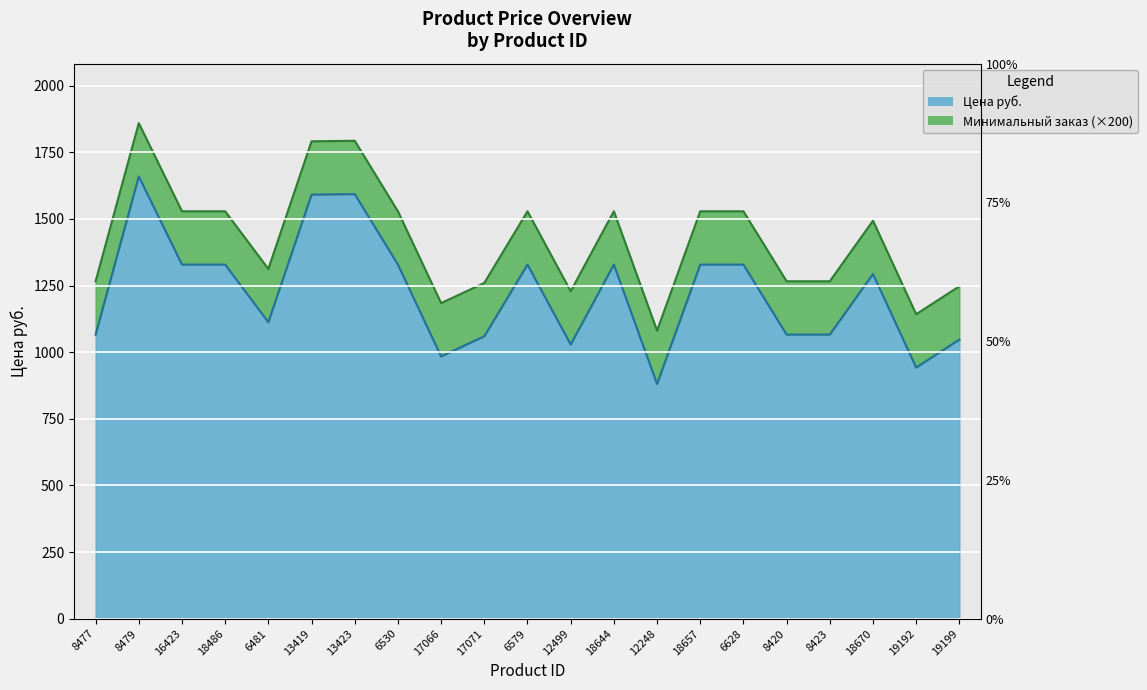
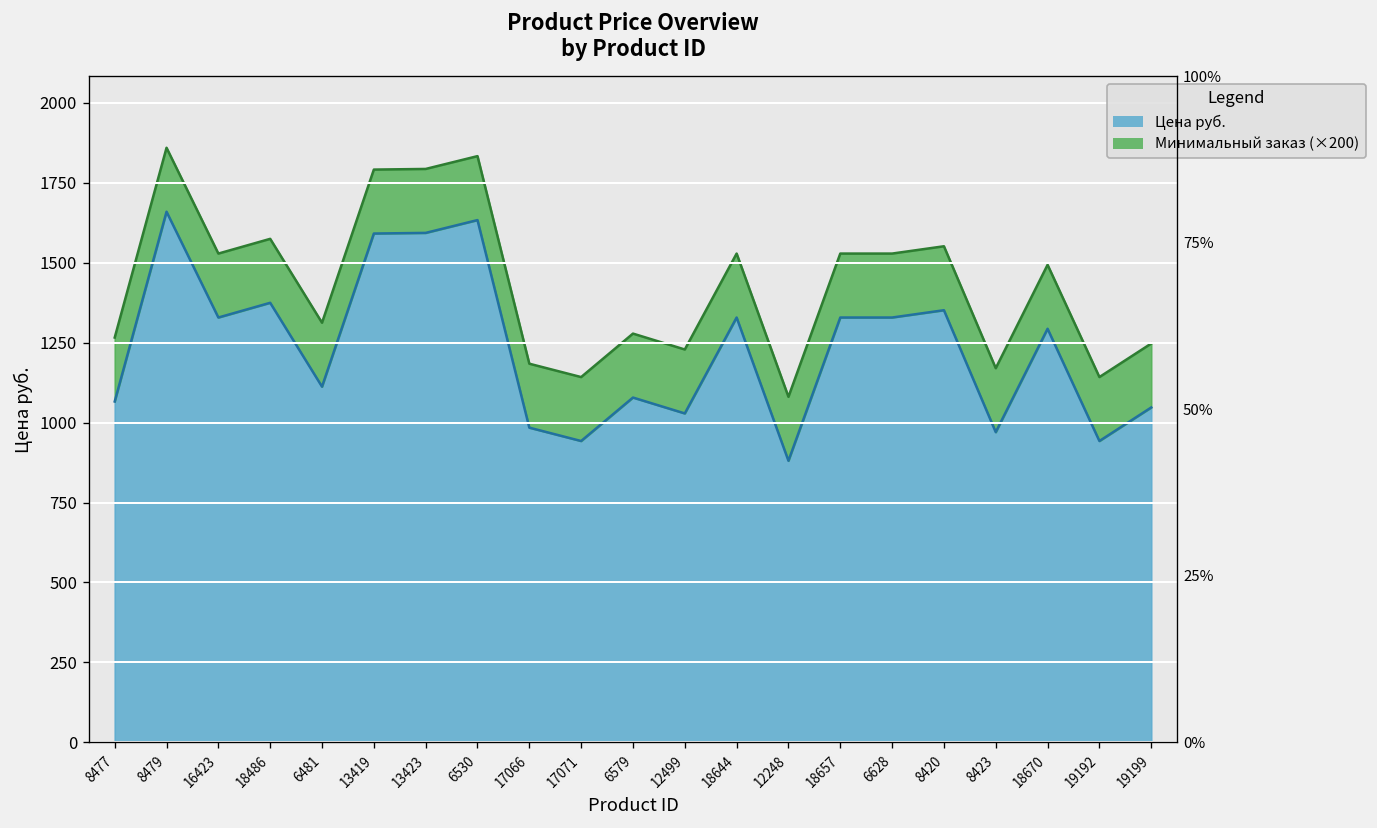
  {
    "Цена руб.": {
      "8477": 1070,
      "8479": 1660,
      "16423": 1330,
-     "18486": 1330,
+     "18486": 1370,
      "6481": 1110,
      "13419": 1590,
      "13423": 1590,
-     "6530": 1330,
+     "6530": 1630,
      "17066": 980,
-     "17071": 1060,
-     "6579": 1330,
+     "17071": 940,
+     "6579": 1080,
      "12499": 1030,
      "18644": 1330,
      "12248": 880,
      "18657": 1330,
      "6628": 1330,
-     "8420": 1070,
-     "8423": 1070,
+     "8420": 1350,
+     "8423": 970,
      "18670": 1290,
      "19192": 940,
      "19199": 1050
    },
    "Минимальный заказ (×200)": {
      "8477": 200,
      "8479": 200,
      "16423": 200,
      "18486": 200,
      "6481": 200,
      "13419": 200,
      "13423": 200,
      "6530": 200,
      "17066": 200,
      "17071": 200,
      "6579": 200,
      "12499": 200,
      "18644": 200,
      "12248": 200,
      "18657": 200,
      "6628": 200,
      "8420": 200,
      "8423": 200,
      "18670": 200,
      "19192": 200,
      "19199": 200
    }
  }
